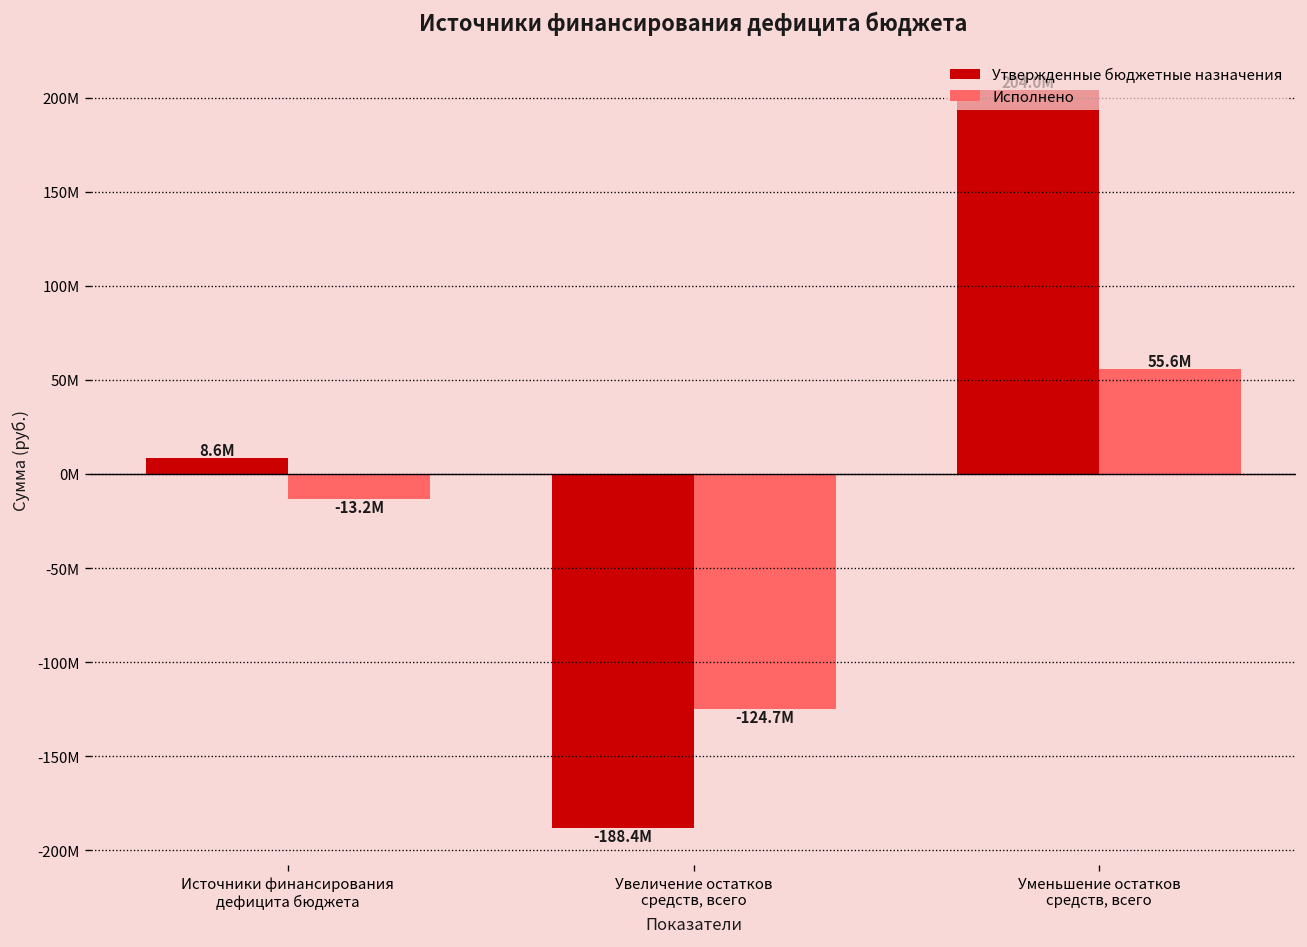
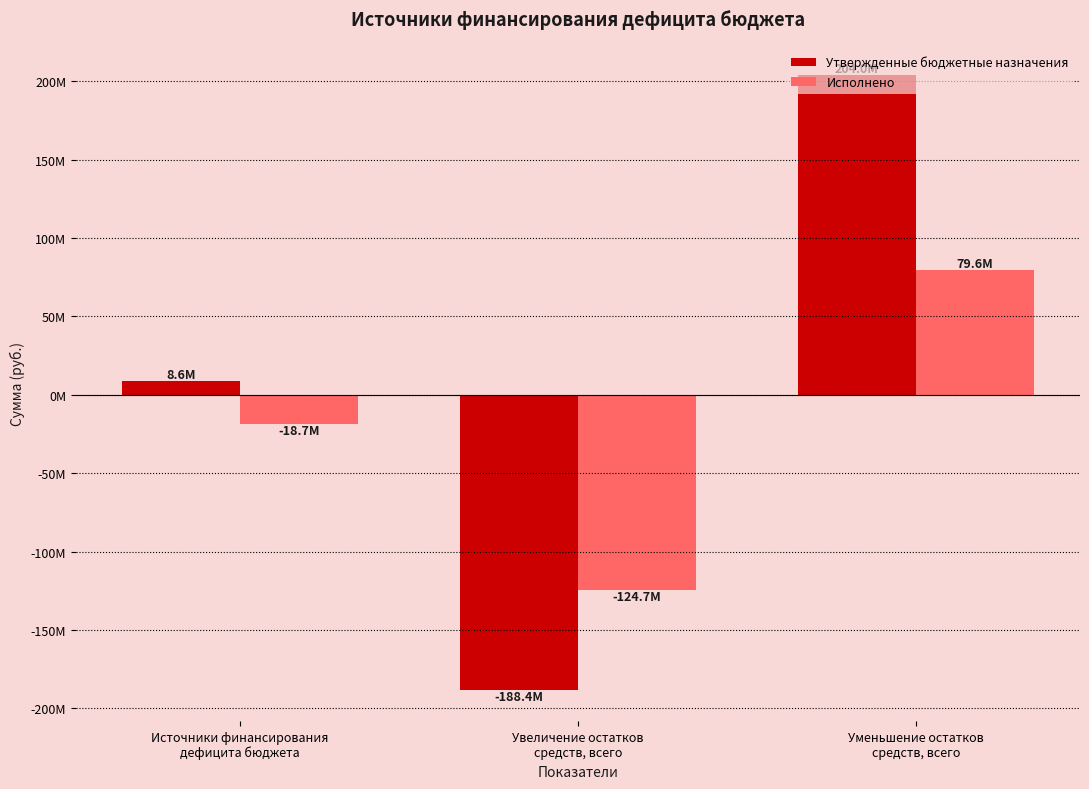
  {
    "Утвержденные бюджетные назначения": {
      "Источники финансирования дефицита бюджета": "8.6M",
      "Увеличение остатков средств, всего": "-188.4M"
    },
    "Исполнено": {
-     "Источники финансирования дефицита бюджета": "-13.2M",
+     "Источники финансирования дефицита бюджета": "-18.7M",
      "Увеличение остатков средств, всего": "-124.7M",
-     "Уменьшение остатков средств, всего": "55.6M"
+     "Уменьшение остатков средств, всего": "79.6M"
    }
  }
